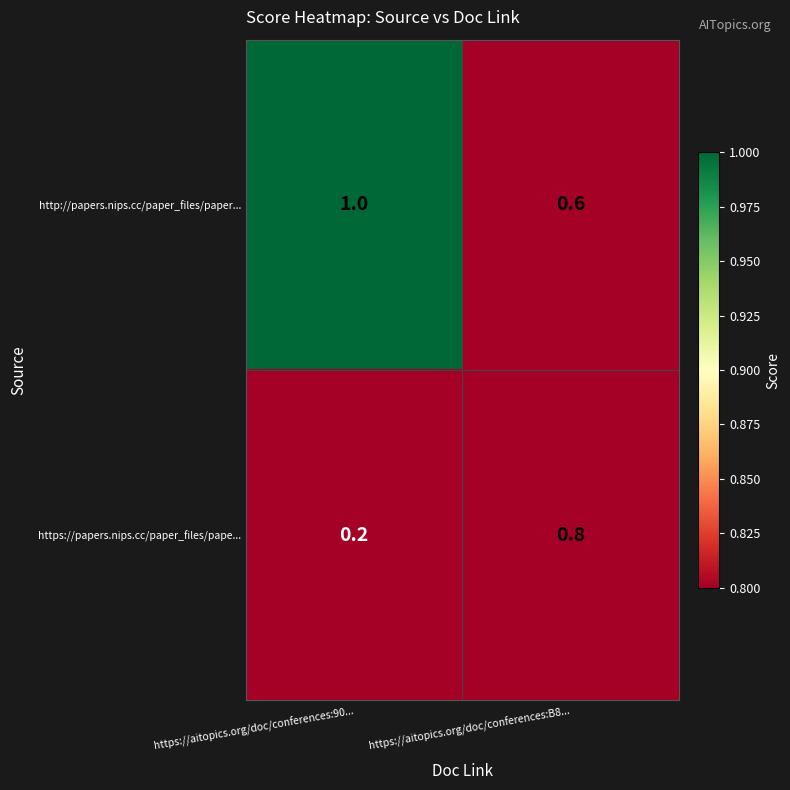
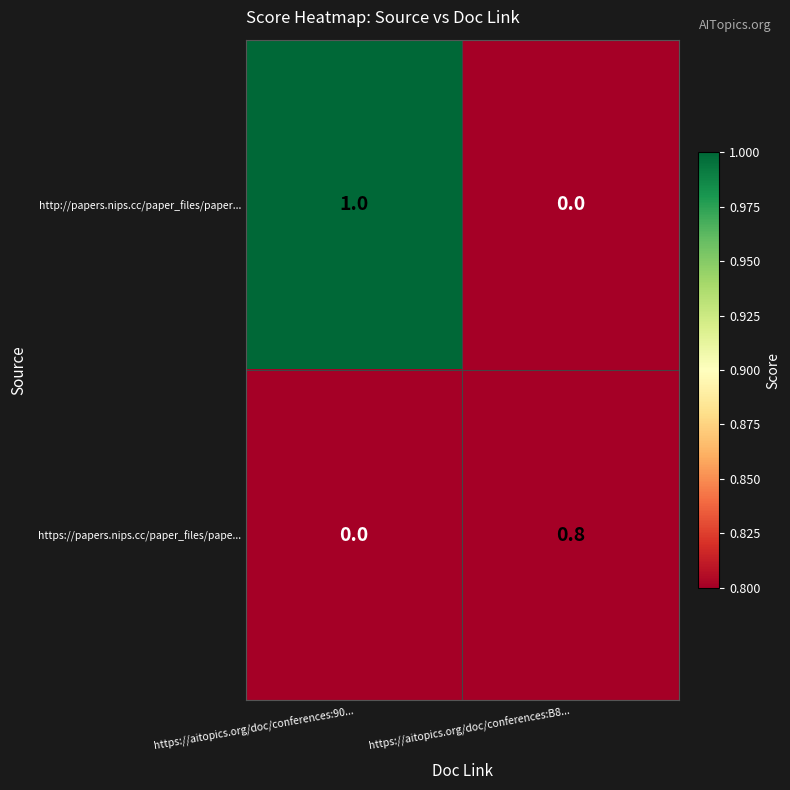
  {
    "http://papers.nips.cc/paper_files/paper...": {
      "https://aitopics.org/doc/conferences:90...": 1.0,
-     "https://aitopics.org/doc/conferences:B8...": 0.6
+     "https://aitopics.org/doc/conferences:B8...": 0.0
    },
    "https://papers.nips.cc/paper_files/pape...": {
-     "https://aitopics.org/doc/conferences:90...": 0.2,
+     "https://aitopics.org/doc/conferences:90...": 0.0,
      "https://aitopics.org/doc/conferences:B8...": 0.8
    }
  }
